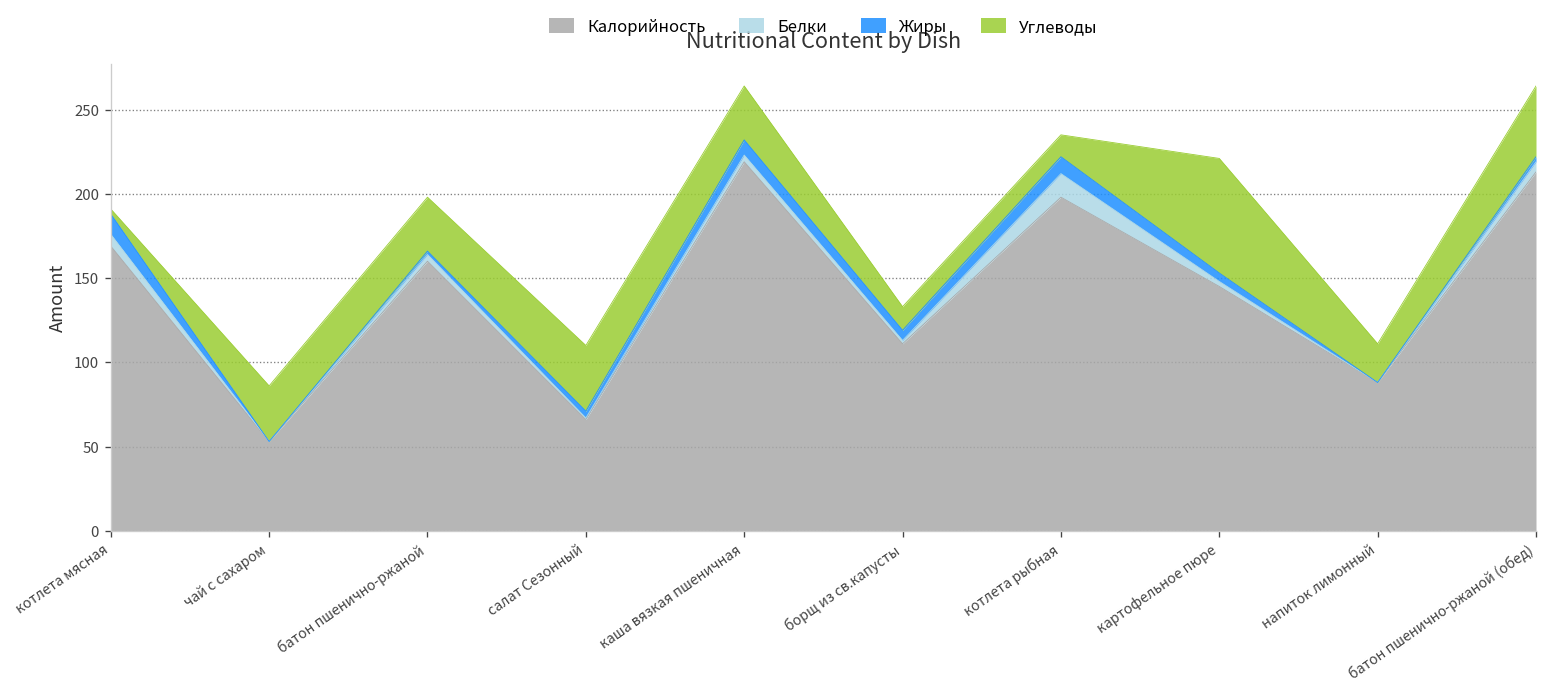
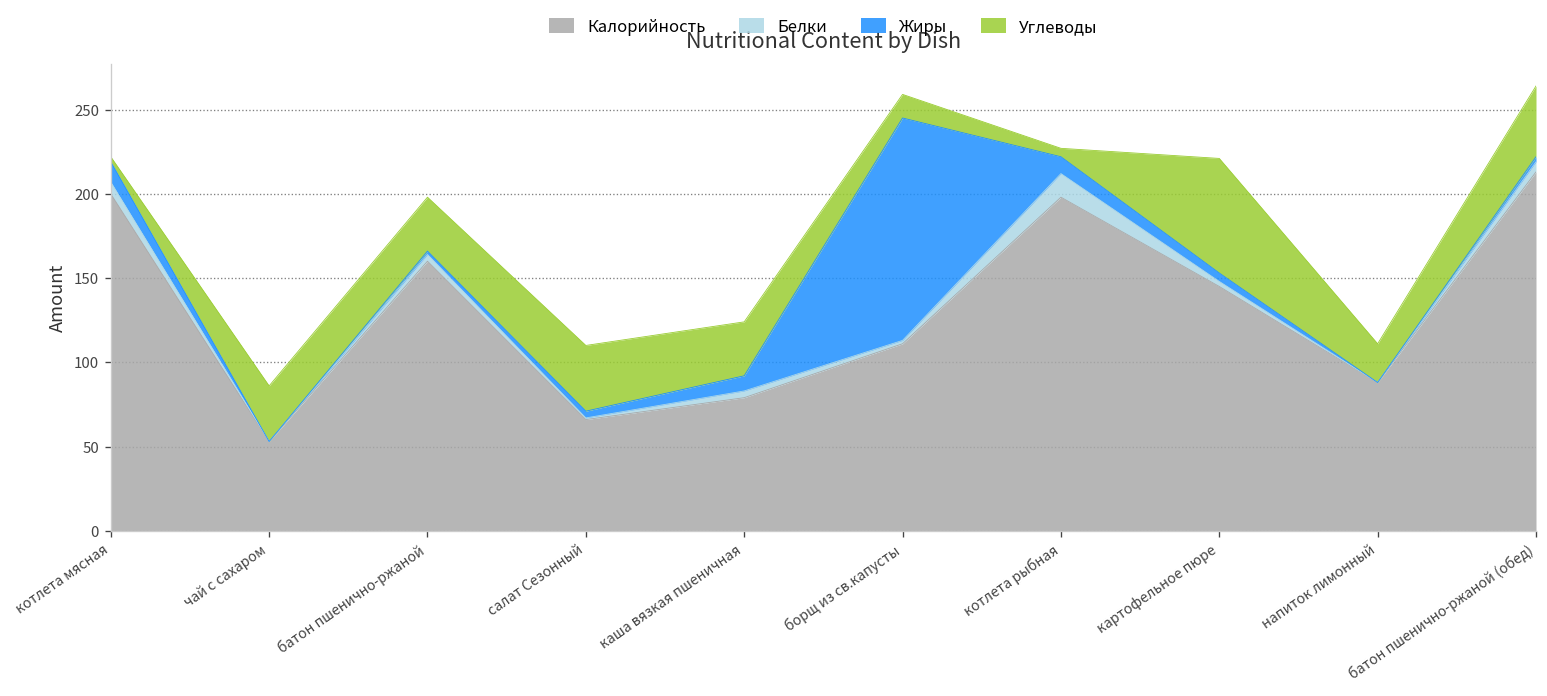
  {
    "Калорийность": {
-     "котлета мясная": 169,
+     "котлета мясная": 200,
      "батон пшенично-ржаной": 160,
-     "каша вязкая пшеничная": 219,
+     "каша вязкая пшеничная": 79,
      "борщ из св.капусты": 111,
      "котлета рыбная": 198,
      "картофельное пюре": 145,
      "батон пшенично-ржаной (обед)": 213
    },
    "Белки": {
      "котлета мясная": 7,
      "батон пшенично-ржаной": 4,
      "каша вязкая пшеничная": 4,
      "борщ из св.капусты": 2,
      "котлета рыбная": 14,
      "картофельное пюре": 3,
      "батон пшенично-ржаной (обед)": 6
    },
    "Жиры": {
      "котлета мясная": 12,
      "батон пшенично-ржаной": 2,
      "салат Сезонный": 4,
      "каша вязкая пшеничная": 9,
-     "борщ из св.капусты": 6,
+     "борщ из св.капусты": 132,
      "котлета рыбная": 10,
      "картофельное пюре": 5,
      "батон пшенично-ржаной (обед)": 3
    },
    "Углеводы": {
      "котлета мясная": 3,
      "чай с сахаром": 33,
      "батон пшенично-ржаной": 32,
      "салат Сезонный": 39,
      "каша вязкая пшеничная": 32,
      "борщ из св.капусты": 14,
-     "котлета рыбная": 13,
+     "котлета рыбная": 5,
      "картофельное пюре": 68,
      "напиток лимонный": 23,
      "батон пшенично-ржаной (обед)": 42
    }
  }
